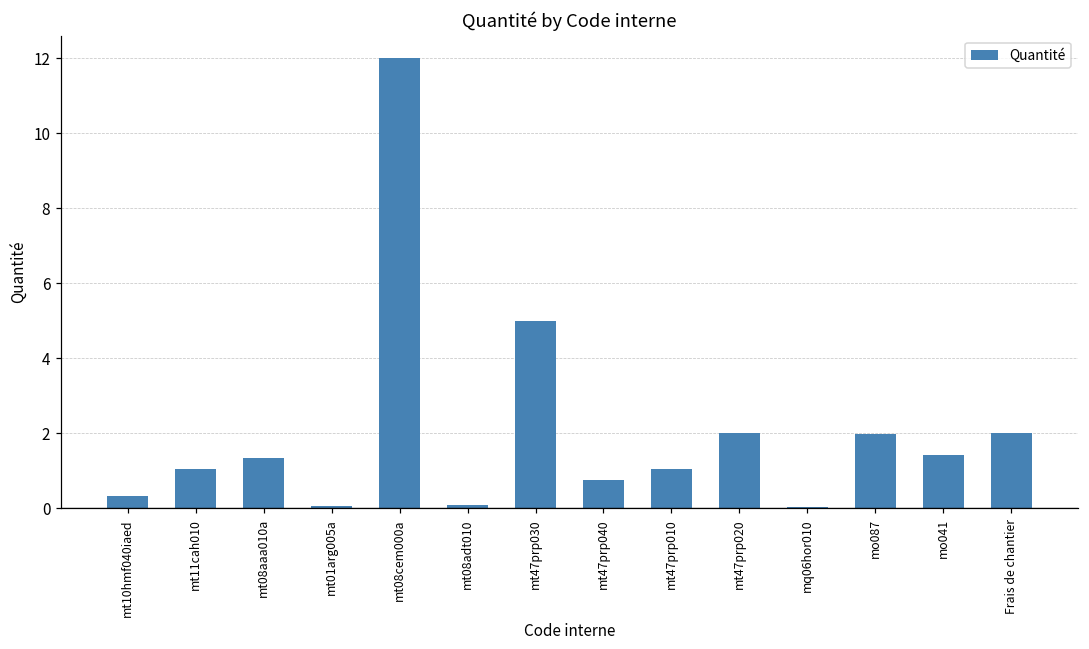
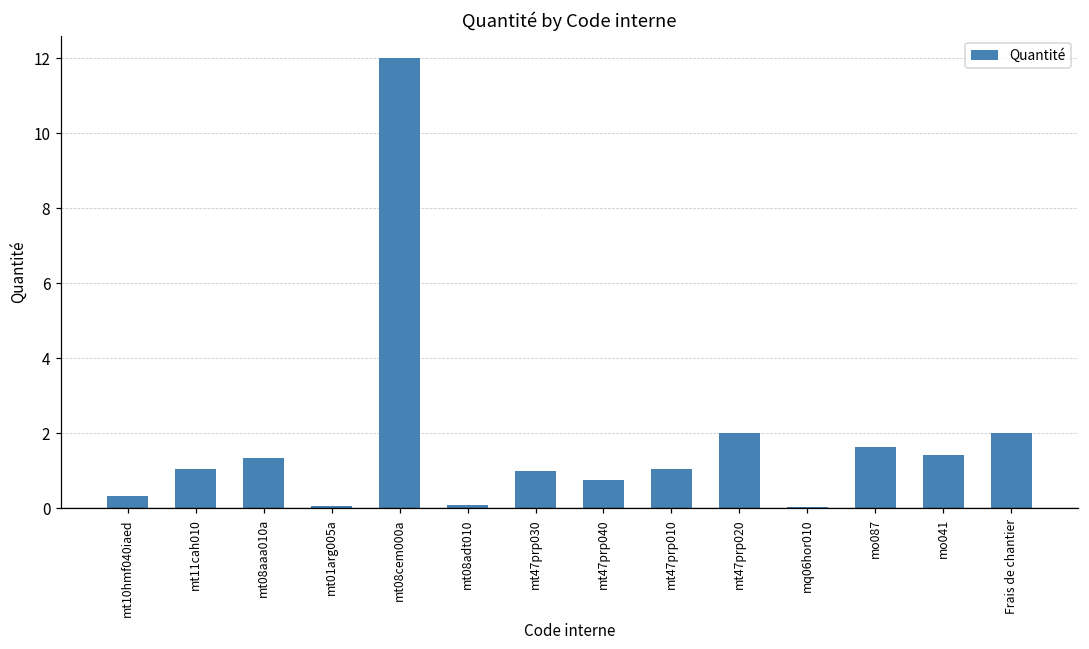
  {
    "mt10hmf040iaed": 0.3,
    "mt11cah010": 1.1,
    "mt08aaa010a": 1.3,
    "mt08cem000a": 12.0,
    "mt08adt010": 0.1,
-   "mt47prp030": 5,
+   "mt47prp030": 1,
    "mt47prp040": 0.8,
    "mt47prp010": 1.1,
    "mt47prp020": 2.0,
-   "mo087": 2.0,
+   "mo087": 1.7,
    "mo041": 1.4,
    "Frais de chantier": 2.0
  }
